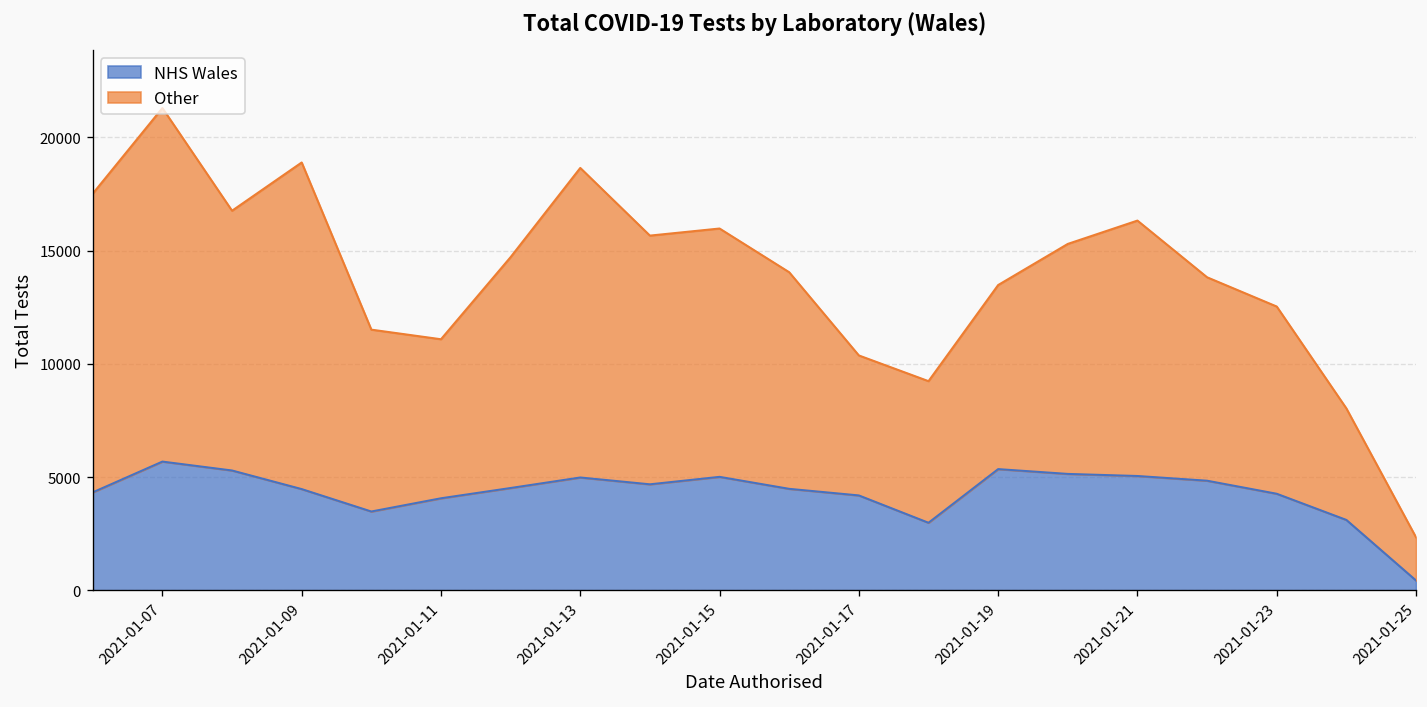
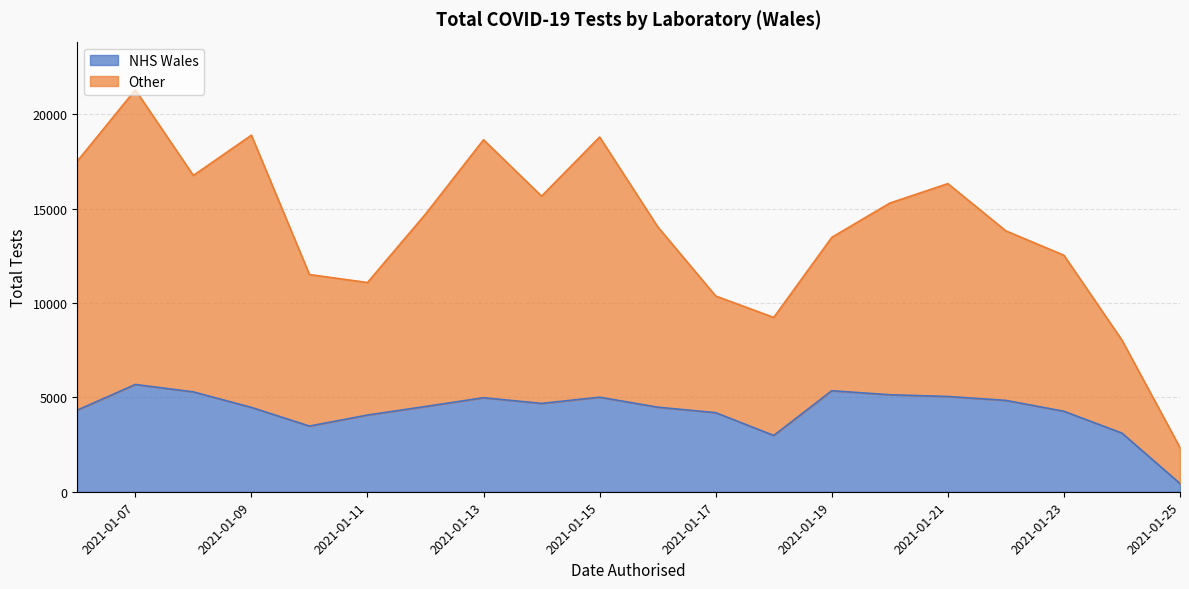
  {
    "NHS Wales": {
      "2021-01-07": 5700,
      "2021-01-09": 4500,
      "2021-01-11": 4100,
      "2021-01-13": 5000,
      "2021-01-15": 5000,
      "2021-01-17": 4200,
      "2021-01-19": 5400,
      "2021-01-21": 5000,
      "2021-01-23": 4300,
      "2021-01-25": 400
    },
    "Other": {
      "2021-01-09": 14400,
      "2021-01-11": 7000,
      "2021-01-13": 13700,
-     "2021-01-15": 11000,
+     "2021-01-15": 13800,
      "2021-01-17": 6200,
      "2021-01-19": 8100,
      "2021-01-21": 11300,
      "2021-01-23": 8300,
      "2021-01-25": 1900
    }
  }
